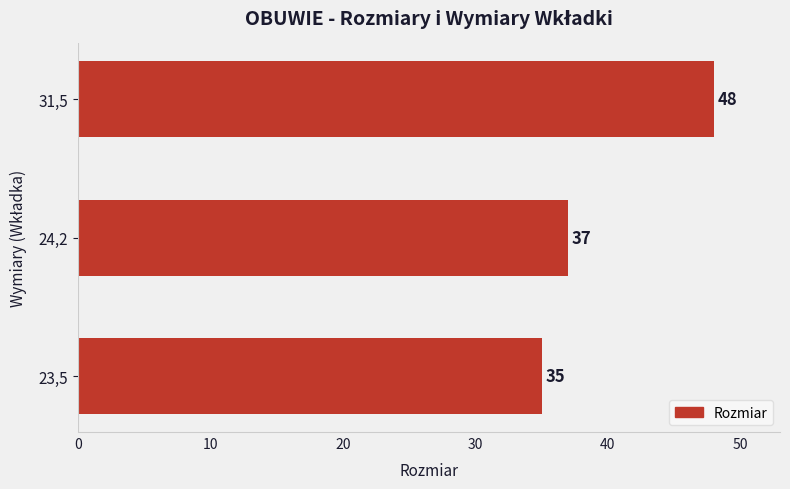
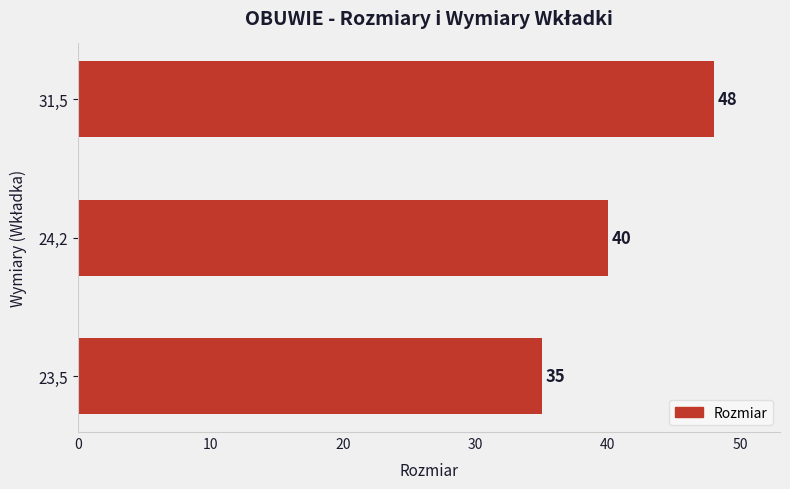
  {
    "31,5": 48,
-   "24,2": 37,
+   "24,2": 40,
    "23,5": 35
  }
